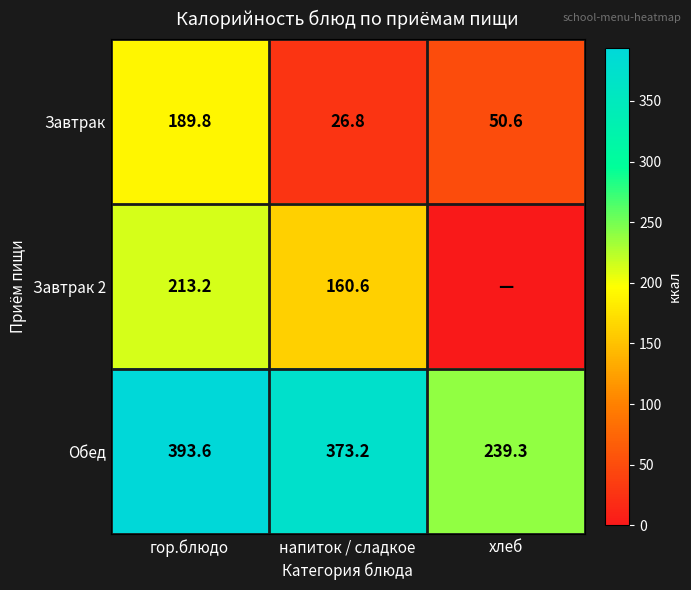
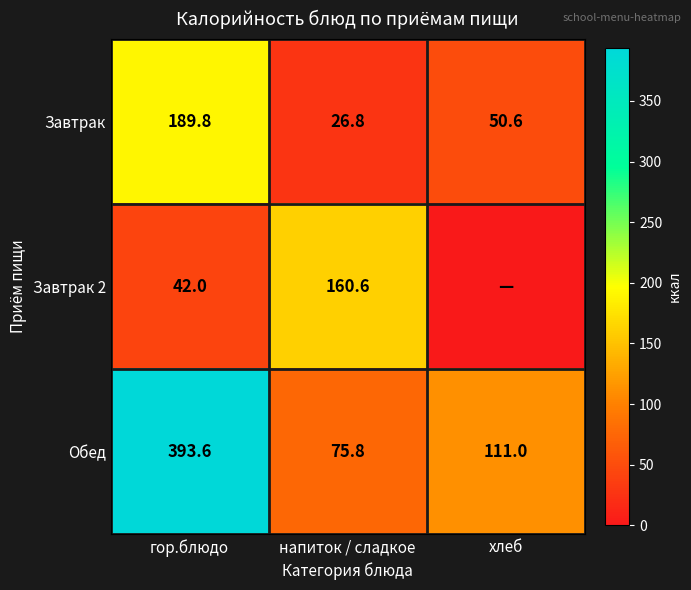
  {
    "Завтрак": {
      "гор.блюдо": 189.8,
      "напиток / сладкое": 26.8,
      "хлеб": 50.6
    },
    "Завтрак 2": {
-     "гор.блюдо": 213.2,
+     "гор.блюдо": 42.0,
      "напиток / сладкое": 160.6
    },
    "Обед": {
      "гор.блюдо": 393.6,
-     "напиток / сладкое": 373.2,
-     "хлеб": 239.3
+     "напиток / сладкое": 75.8,
+     "хлеб": 111.0
    }
  }
